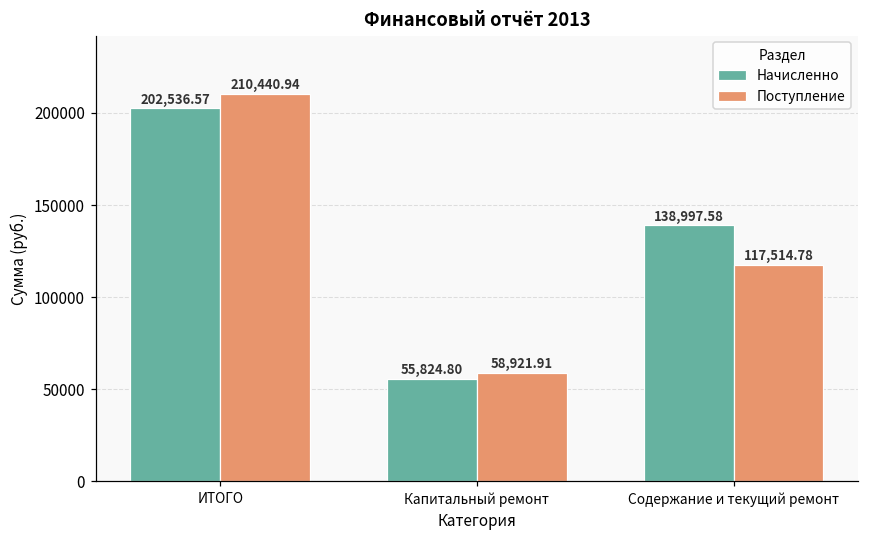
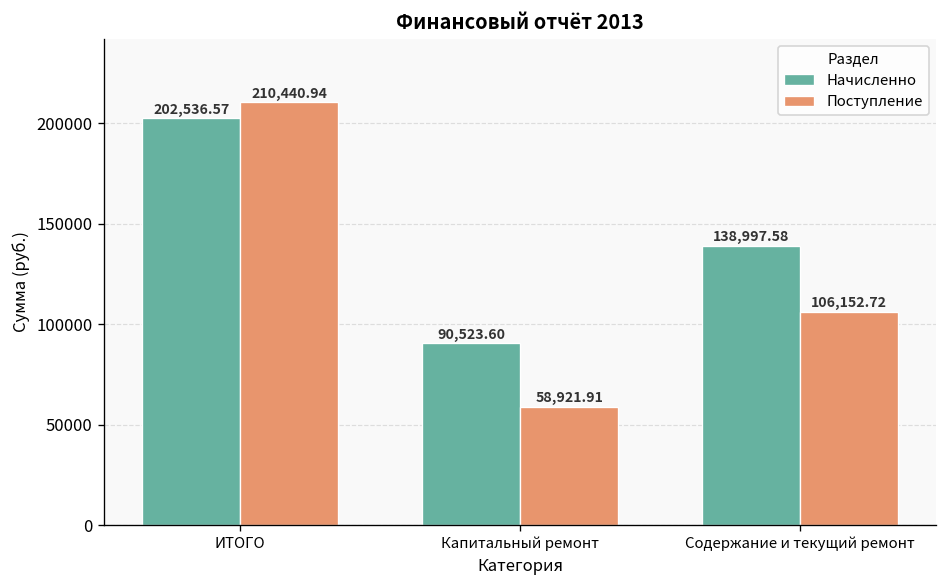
  {
    "Начисленно": {
      "ИТОГО": "202,536.57",
-     "Капитальный ремонт": "55,824.80",
+     "Капитальный ремонт": "90,523.60",
      "Содержание и текущий ремонт": "138,997.58"
    },
    "Поступление": {
      "ИТОГО": "210,440.94",
      "Капитальный ремонт": "58,921.91",
-     "Содержание и текущий ремонт": "117,514.78"
+     "Содержание и текущий ремонт": "106,152.72"
    }
  }
